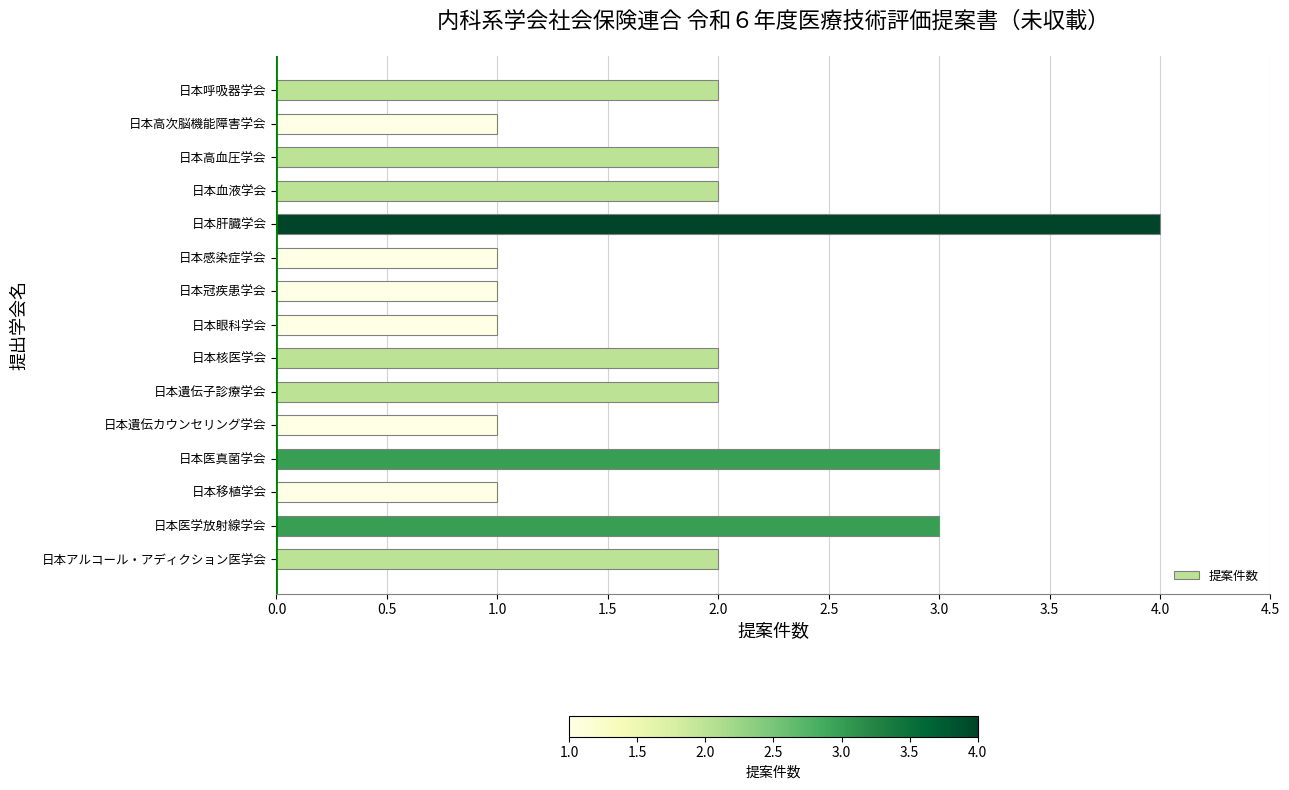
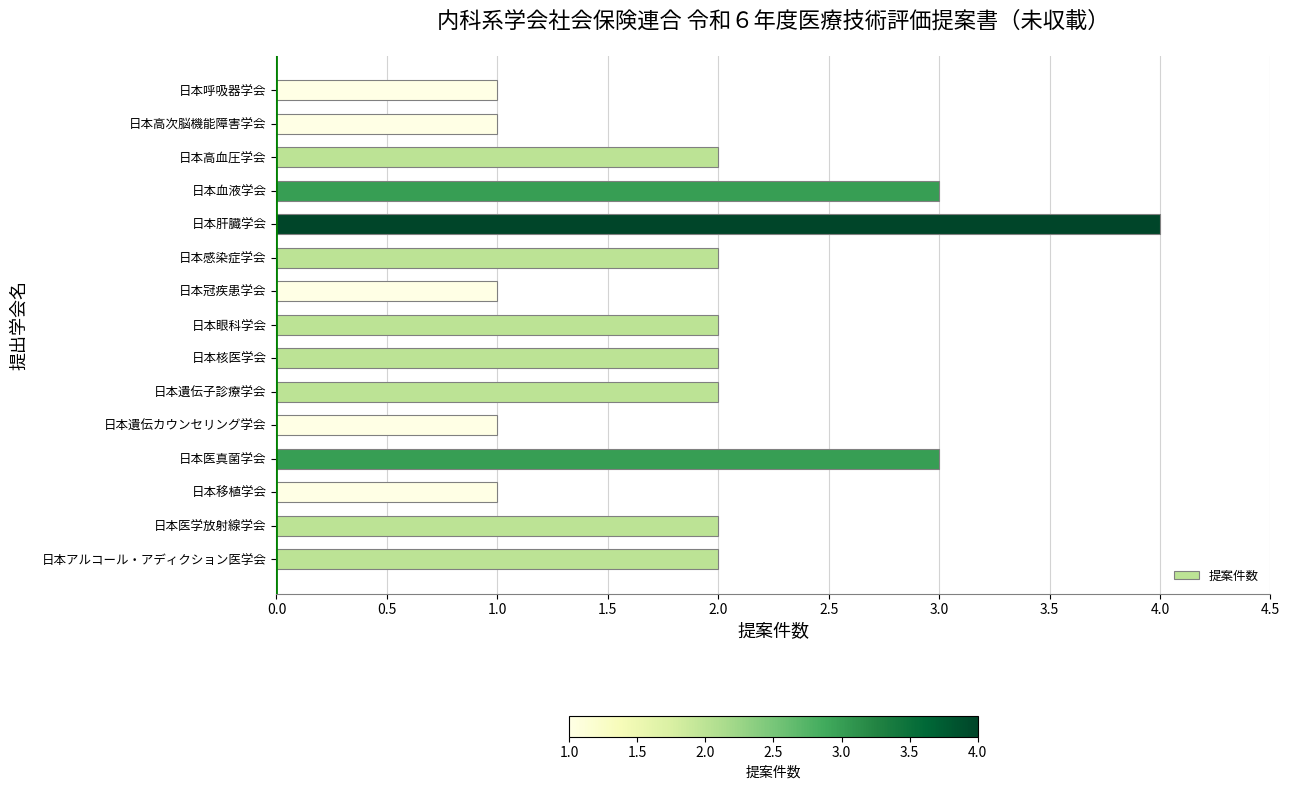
  {
-   "日本呼吸器学会": 2,
+   "日本呼吸器学会": 1,
    "日本高次脳機能障害学会": 1,
    "日本高血圧学会": 2,
-   "日本血液学会": 2,
+   "日本血液学会": 3,
    "日本肝臓学会": 4,
-   "日本感染症学会": 1,
+   "日本感染症学会": 2,
    "日本冠疾患学会": 1,
-   "日本眼科学会": 1,
+   "日本眼科学会": 2,
    "日本核医学会": 2,
    "日本遺伝子診療学会": 2,
    "日本遺伝カウンセリング学会": 1,
    "日本医真菌学会": 3,
    "日本移植学会": 1,
-   "日本医学放射線学会": 3,
+   "日本医学放射線学会": 2,
    "日本アルコール・アディクション医学会": 2
  }
